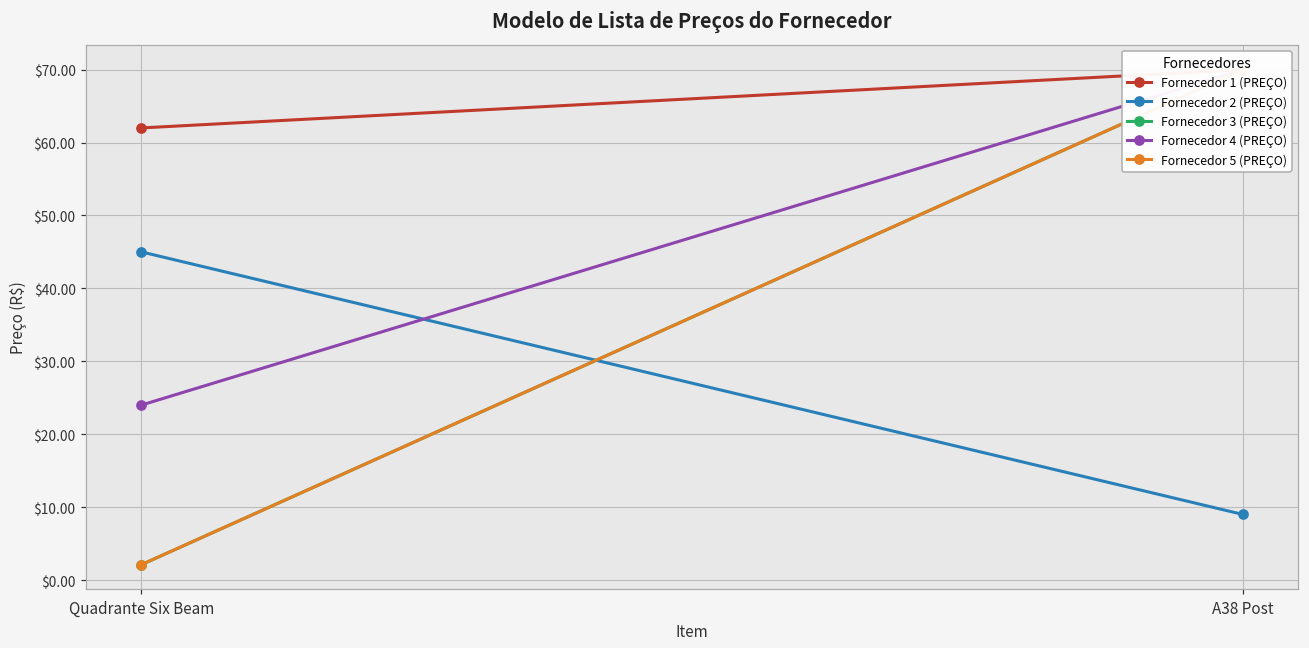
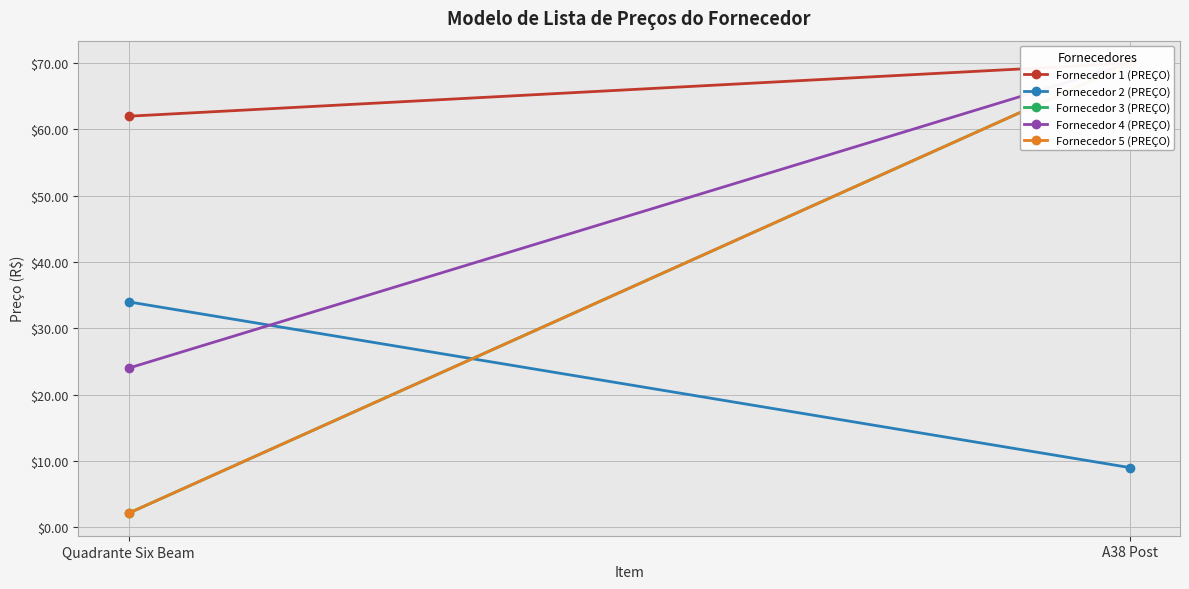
  {
    "Fornecedor 1 (PREÇO)": {
      "Quadrante Six Beam": "$62"
    },
    "Fornecedor 2 (PREÇO)": {
-     "Quadrante Six Beam": "$45",
+     "Quadrante Six Beam": "$34",
      "A38 Post": "$9"
    },
    "Fornecedor 5 (PREÇO)": {
      "Quadrante Six Beam": "$2"
    },
    "Fornecedor 4 (PREÇO)": {
      "Quadrante Six Beam": "$24"
    }
  }
